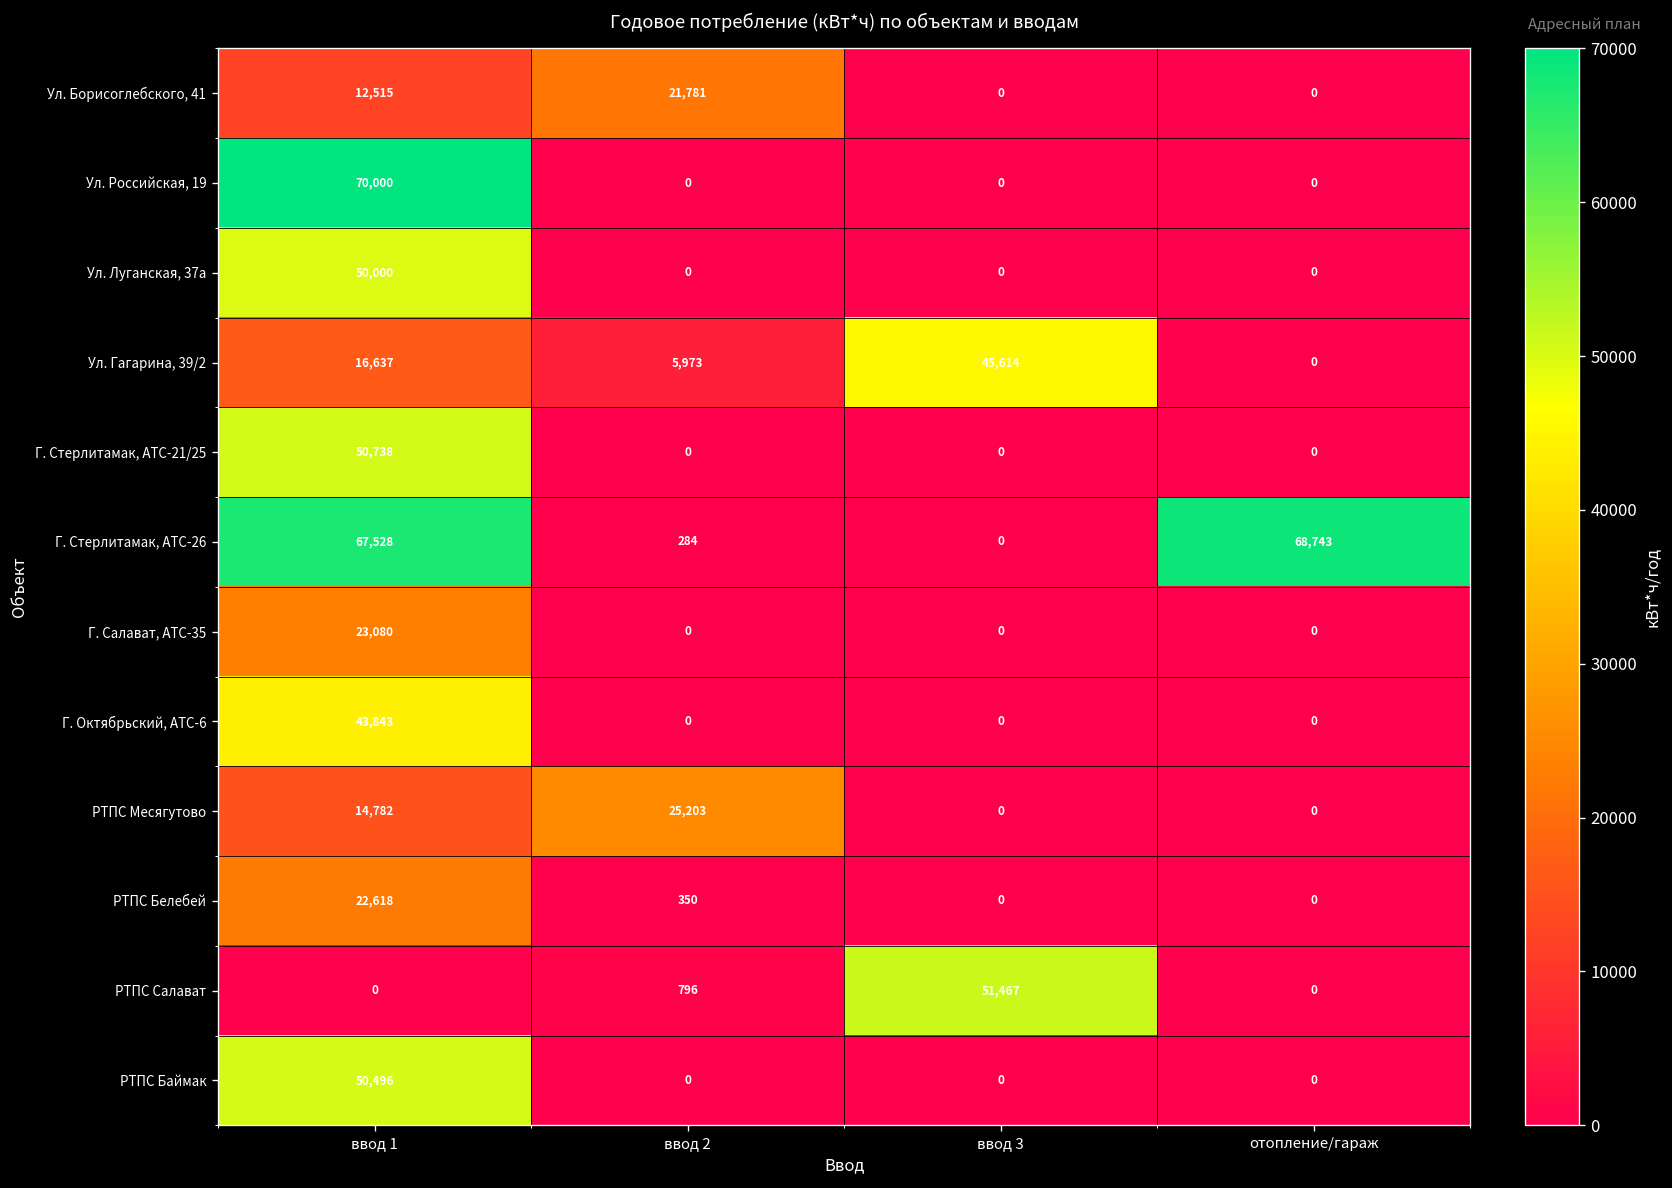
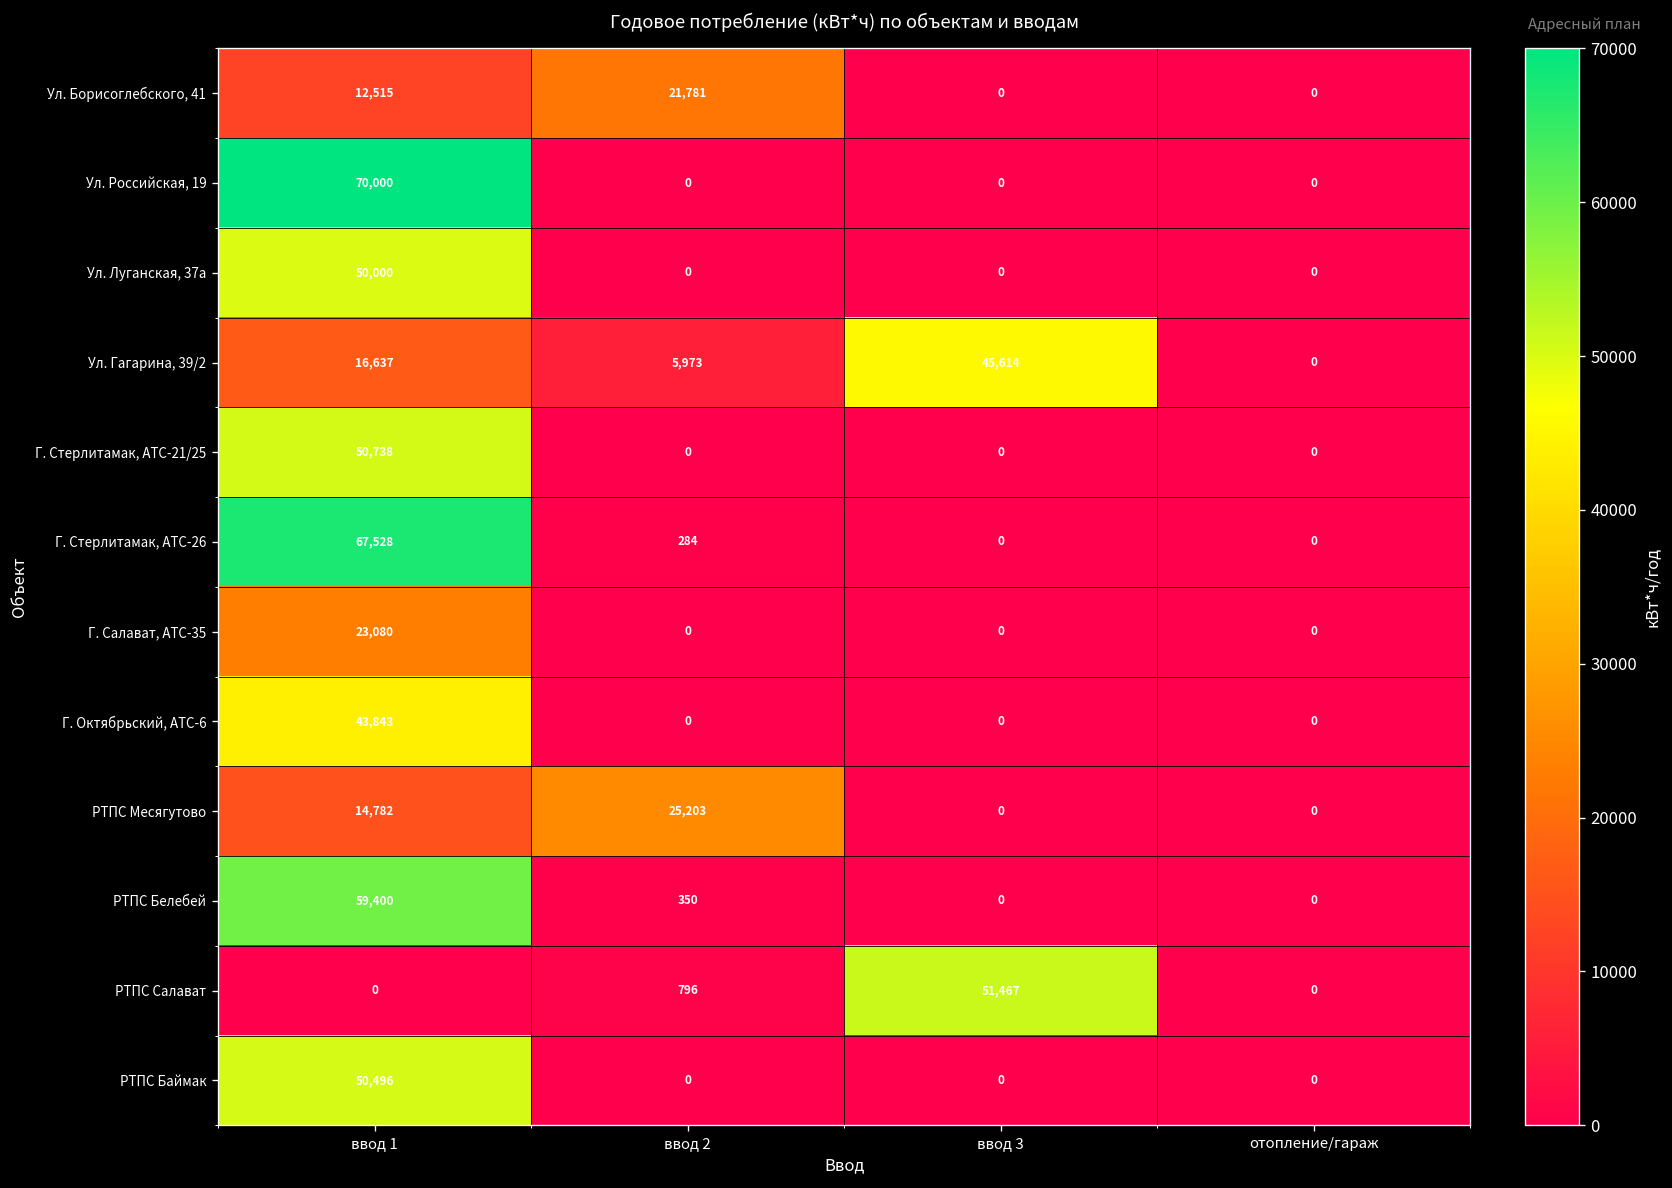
  {
    "Ул. Борисоглебского, 41": {
      "ввод 1": "12,515",
      "ввод 2": "21,781",
      "ввод 3": "0",
      "отопление/гараж": "0"
    },
    "Ул. Российская, 19": {
      "ввод 1": "70,000",
      "ввод 2": "0",
      "ввод 3": "0",
      "отопление/гараж": "0"
    },
    "Ул. Луганская, 37а": {
      "ввод 1": "50,000",
      "ввод 2": "0",
      "ввод 3": "0",
      "отопление/гараж": "0"
    },
    "Ул. Гагарина, 39/2": {
      "ввод 1": "16,637",
      "ввод 2": "5,973",
      "ввод 3": "45,614",
      "отопление/гараж": "0"
    },
    "Г. Стерлитамак, АТС-21/25": {
      "ввод 1": "50,738",
      "ввод 2": "0",
      "ввод 3": "0",
      "отопление/гараж": "0"
    },
    "Г. Стерлитамак, АТС-26": {
      "ввод 1": "67,528",
      "ввод 2": "284",
      "ввод 3": "0",
-     "отопление/гараж": "68,743"
+     "отопление/гараж": "0"
    },
    "Г. Салават, АТС-35": {
      "ввод 1": "23,080",
      "ввод 2": "0",
      "ввод 3": "0",
      "отопление/гараж": "0"
    },
    "Г. Октябрьский, АТС-6": {
      "ввод 1": "43,843",
      "ввод 2": "0",
      "ввод 3": "0",
      "отопление/гараж": "0"
    },
    "РТПС Месягутово": {
      "ввод 1": "14,782",
      "ввод 2": "25,203",
      "ввод 3": "0",
      "отопление/гараж": "0"
    },
    "РТПС Белебей": {
-     "ввод 1": "22,618",
+     "ввод 1": "59,400",
      "ввод 2": "350",
      "ввод 3": "0",
      "отопление/гараж": "0"
    },
    "РТПС Салават": {
      "ввод 1": "0",
      "ввод 2": "796",
      "ввод 3": "51,467",
      "отопление/гараж": "0"
    },
    "РТПС Баймак": {
      "ввод 1": "50,496",
      "ввод 2": "0",
      "ввод 3": "0",
      "отопление/гараж": "0"
    }
  }
